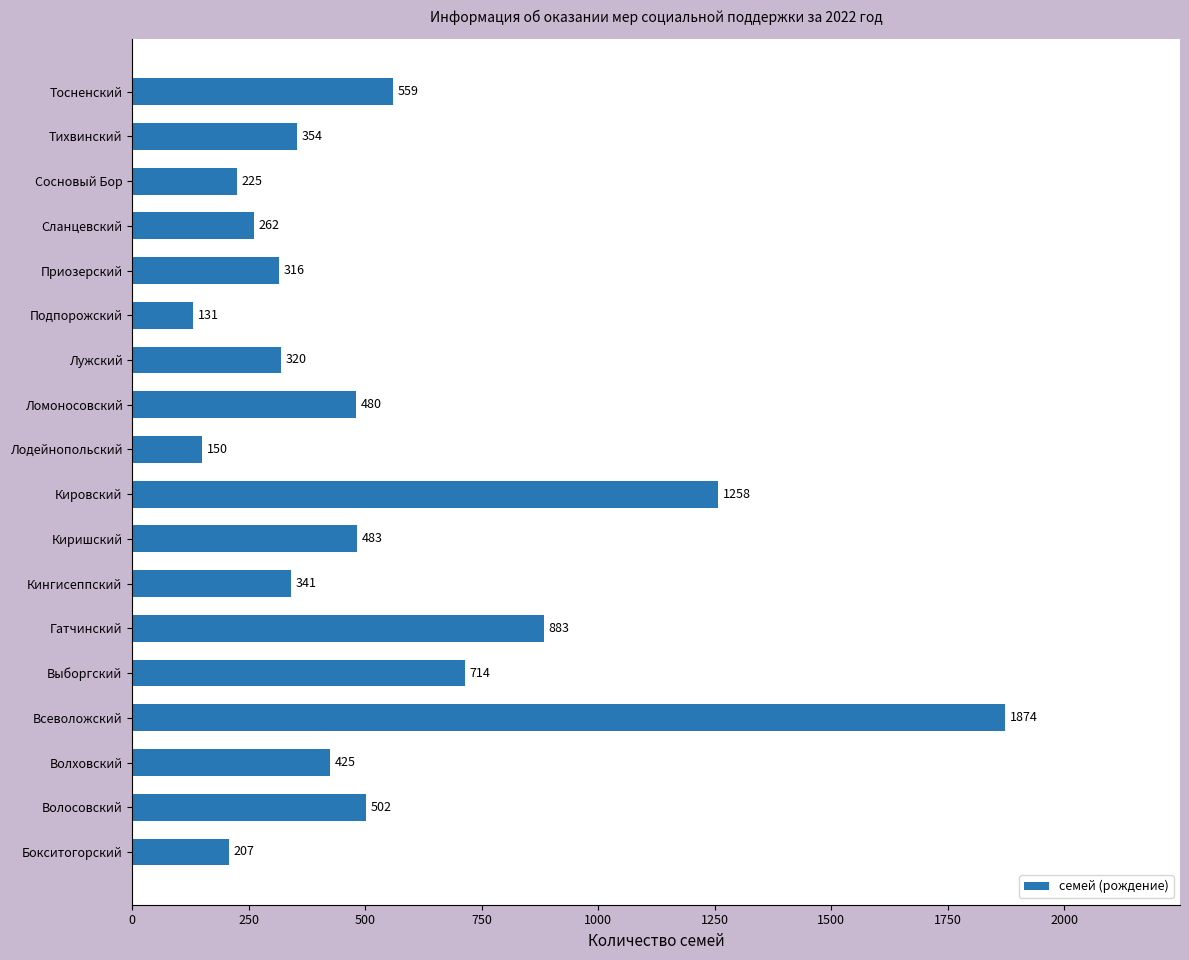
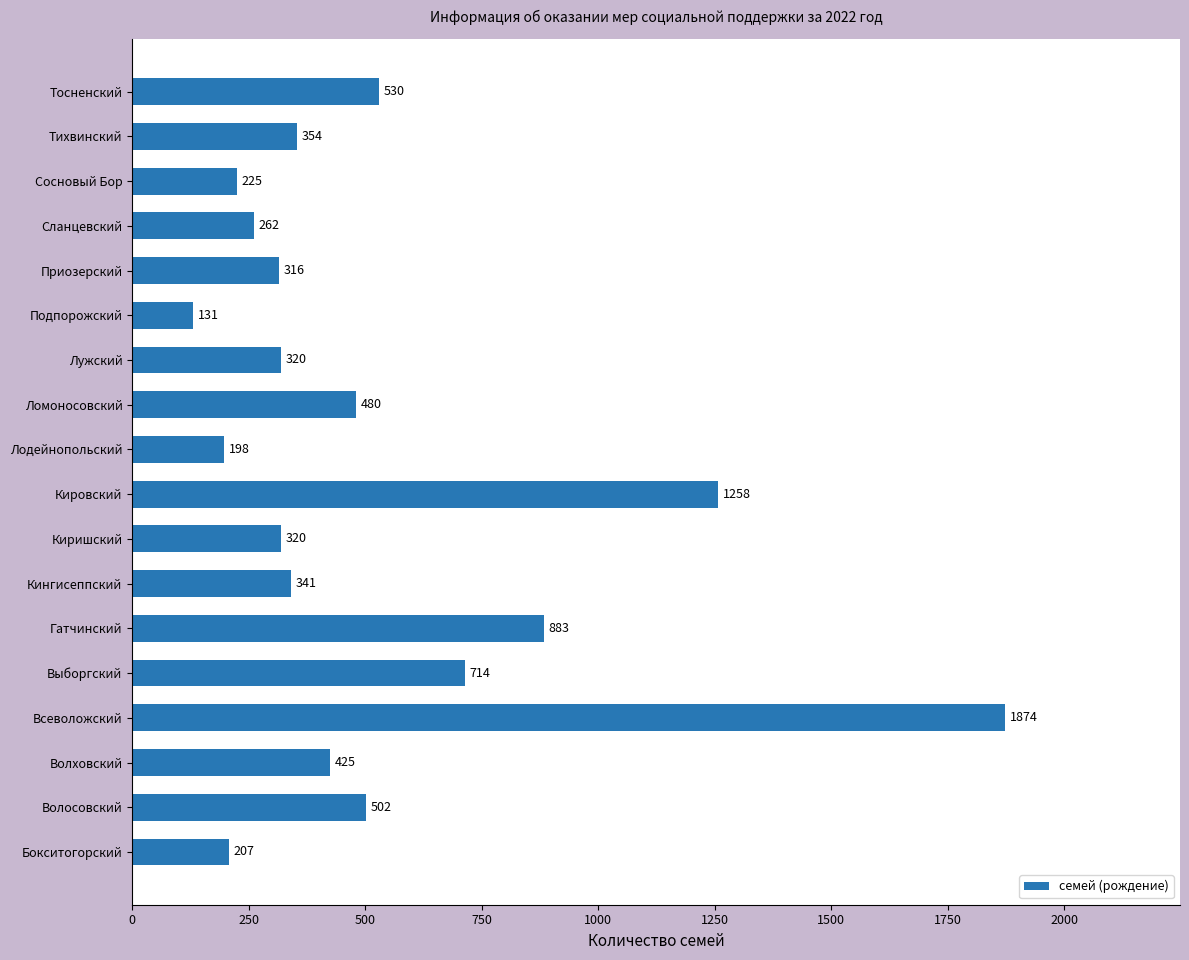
  {
-   "Тосненский": 559,
+   "Тосненский": 530,
    "Тихвинский": 354,
    "Сосновый Бор": 225,
    "Сланцевский": 262,
    "Приозерский": 316,
    "Подпорожский": 131,
    "Лужский": 320,
    "Ломоносовский": 480,
-   "Лодейнопольский": 150,
+   "Лодейнопольский": 198,
    "Кировский": 1258,
-   "Киришский": 483,
+   "Киришский": 320,
    "Кингисеппский": 341,
    "Гатчинский": 883,
    "Выборгский": 714,
    "Всеволожский": 1874,
    "Волховский": 425,
    "Волосовский": 502,
    "Бокситогорский": 207
  }
